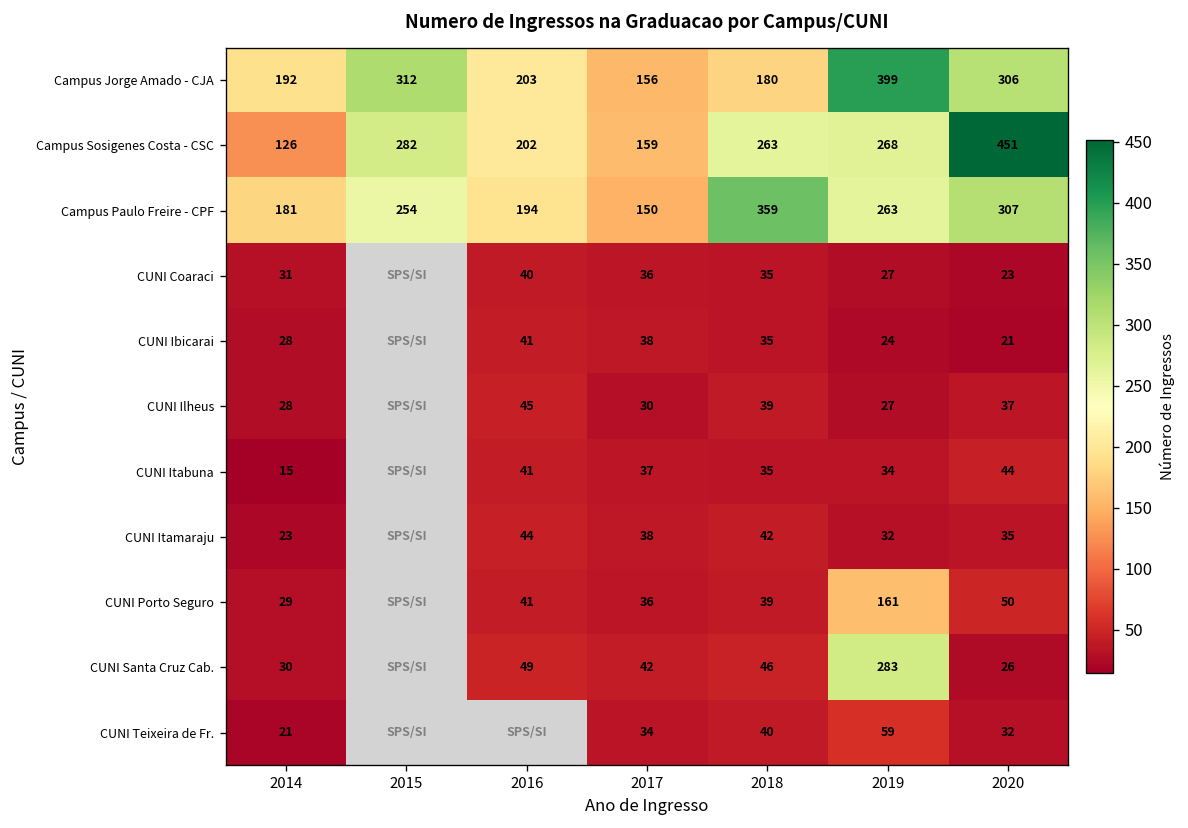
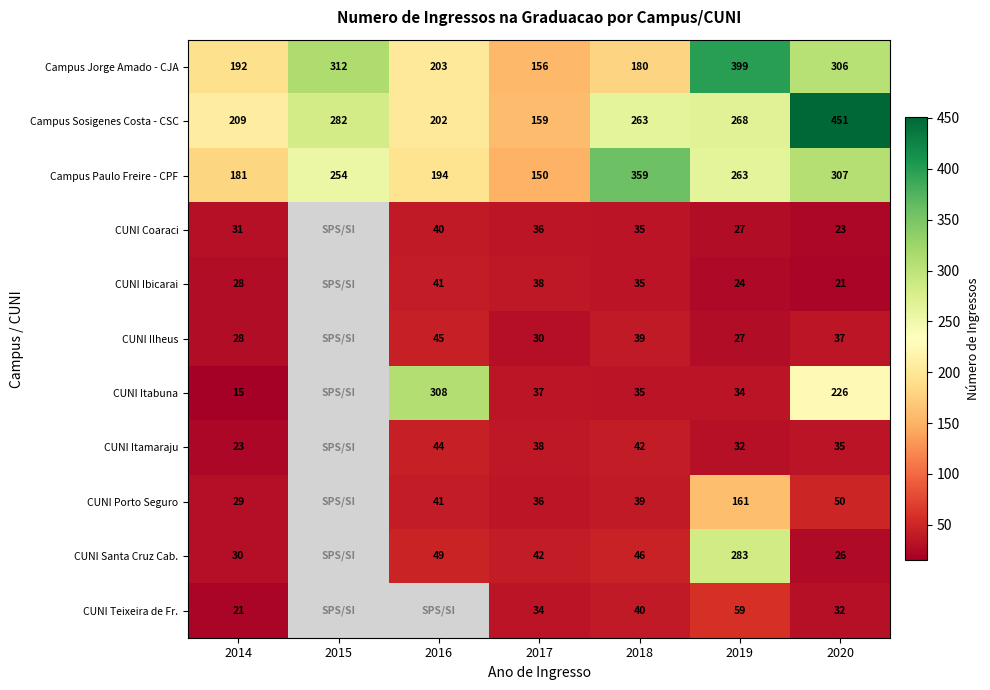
  {
    "Campus Jorge Amado - CJA": {
      "2014": 192,
      "2015": 312,
      "2016": 203,
      "2017": 156,
      "2018": 180,
      "2019": 399,
      "2020": 306
    },
    "Campus Sosigenes Costa - CSC": {
-     "2014": 126,
+     "2014": 209,
      "2015": 282,
      "2016": 202,
      "2017": 159,
      "2018": 263,
      "2019": 268,
      "2020": 451
    },
    "Campus Paulo Freire - CPF": {
      "2014": 181,
      "2015": 254,
      "2016": 194,
      "2017": 150,
      "2018": 359,
      "2019": 263,
      "2020": 307
    },
    "CUNI Coaraci": {
      "2014": 31,
      "2016": 40,
      "2017": 36,
      "2018": 35,
      "2019": 27,
      "2020": 23
    },
    "CUNI Ibicarai": {
      "2014": 28,
      "2016": 41,
      "2017": 38,
      "2018": 35,
      "2019": 24,
      "2020": 21
    },
    "CUNI Ilheus": {
      "2014": 28,
      "2016": 45,
      "2017": 30,
      "2018": 39,
      "2019": 27,
      "2020": 37
    },
    "CUNI Itabuna": {
      "2014": 15,
-     "2016": 41,
+     "2016": 308,
      "2017": 37,
      "2018": 35,
      "2019": 34,
-     "2020": 44
+     "2020": 226
    },
    "CUNI Itamaraju": {
      "2014": 23,
      "2016": 44,
      "2017": 38,
      "2018": 42,
      "2019": 32,
      "2020": 35
    },
    "CUNI Porto Seguro": {
      "2014": 29,
      "2016": 41,
      "2017": 36,
      "2018": 39,
      "2019": 161,
      "2020": 50
    },
    "CUNI Santa Cruz Cab.": {
      "2014": 30,
      "2016": 49,
      "2017": 42,
      "2018": 46,
      "2019": 283,
      "2020": 26
    },
    "CUNI Teixeira de Fr.": {
      "2014": 21,
      "2017": 34,
      "2018": 40,
      "2019": 59,
      "2020": 32
    }
  }
